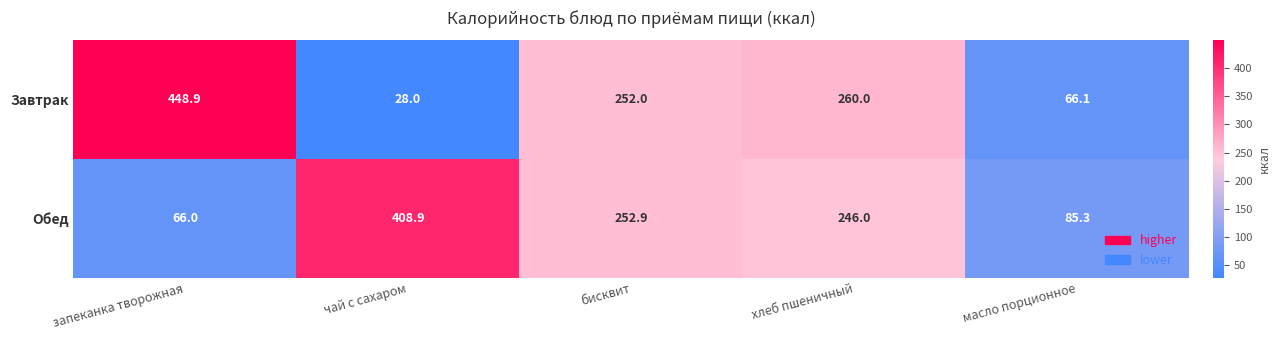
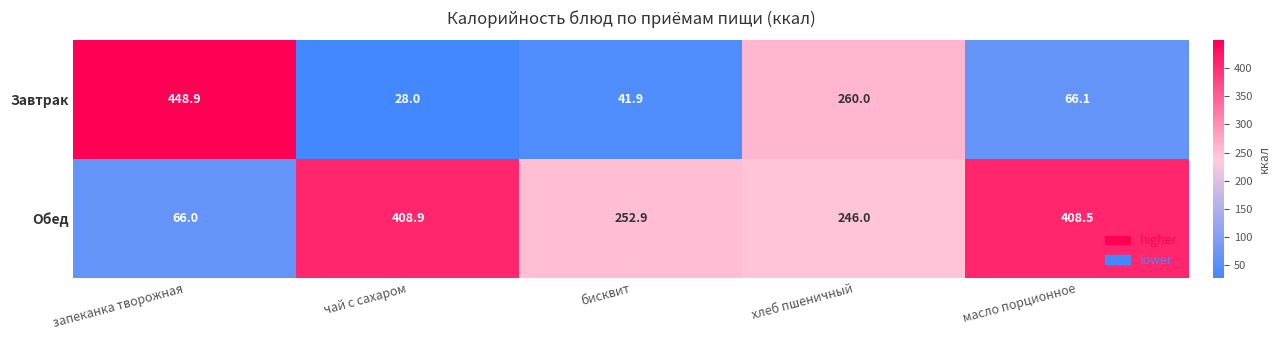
  {
    "Завтрак": {
      "запеканка творожная": 448.9,
      "чай с сахаром": 28.0,
-     "бисквит": 252.0,
+     "бисквит": 41.9,
      "хлеб пшеничный": 260.0,
      "масло порционное": 66.1
    },
    "Обед": {
      "запеканка творожная": 66.0,
      "чай с сахаром": 408.9,
      "бисквит": 252.9,
      "хлеб пшеничный": 246.0,
-     "масло порционное": 85.3
+     "масло порционное": 408.5
    }
  }
